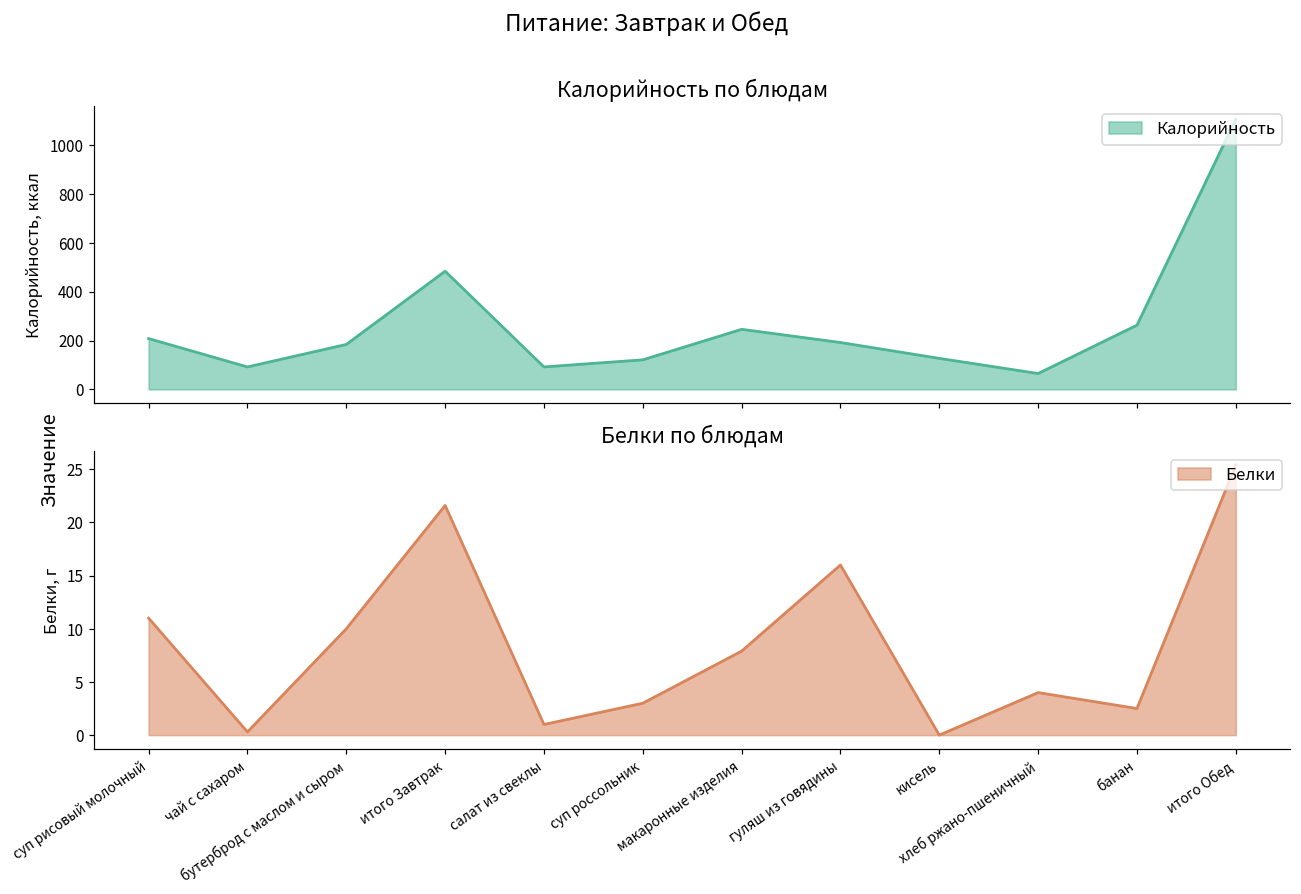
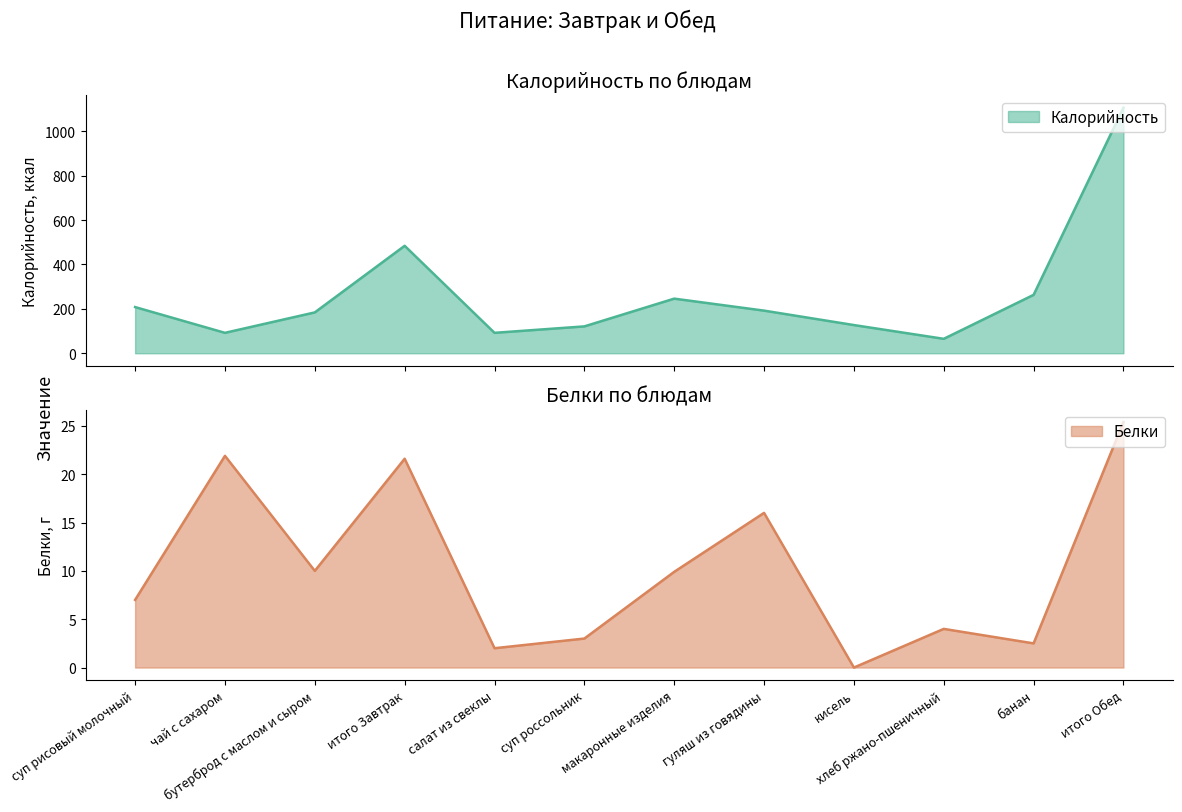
  {
    "Белки по блюдам": {
-     "суп рисовый молочный": 11,
-     "чай с сахаром": 0,
+     "суп рисовый молочный": 7,
+     "чай с сахаром": 22,
      "бутерброд с маслом и сыром": 10,
      "итого Завтрак": 22,
-     "салат из свеклы": 1,
+     "салат из свеклы": 2,
      "суп россольник": 3,
-     "макаронные изделия": 8,
+     "макаронные изделия": 10,
      "гуляш из говядины": 16,
      "кисель": 0,
      "хлеб ржано-пшеничный": 4,
      "банан": 3
    }
  }
